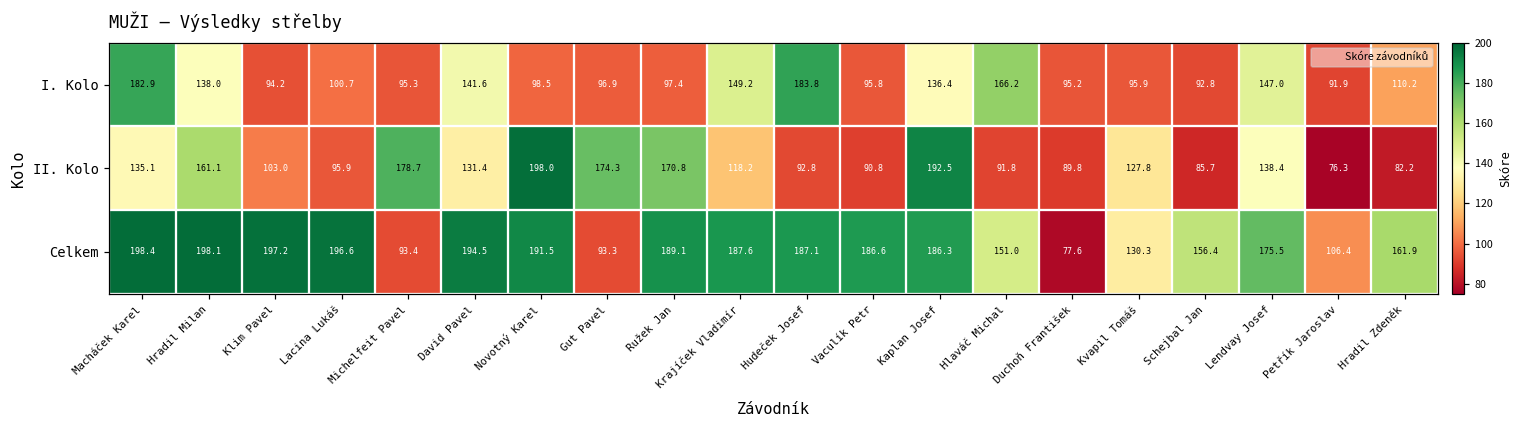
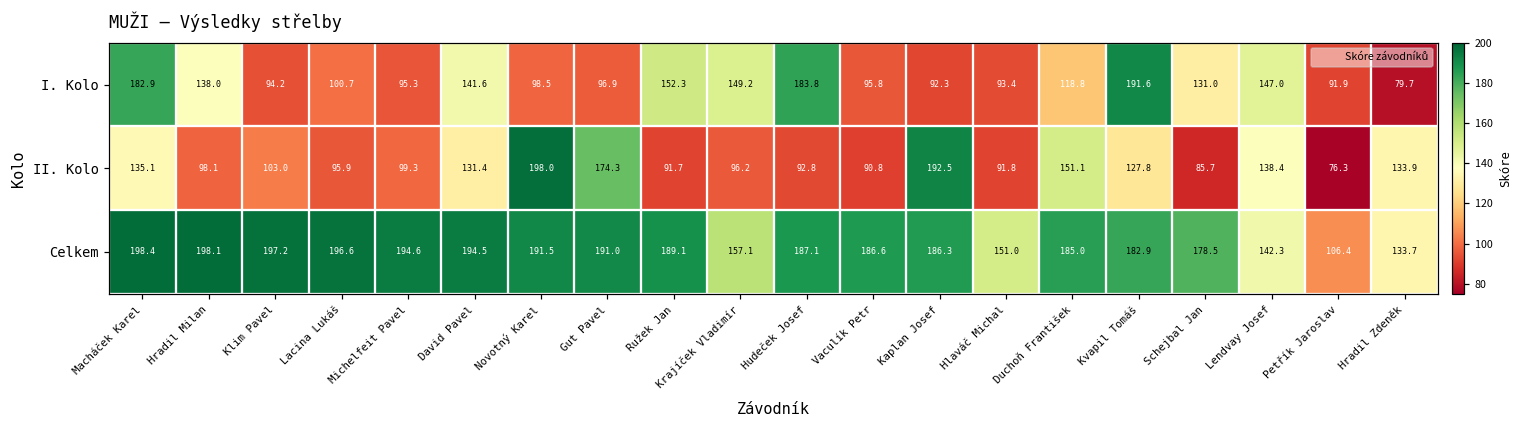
  {
    "I. Kolo": {
      "Macháček Karel": 182.9,
      "Hradil Milan": 138.0,
      "Klim Pavel": 94.2,
      "Lacina Lukáš": 100.7,
      "Michelfeit Pavel": 95.3,
      "David Pavel": 141.6,
      "Novotný Karel": 98.5,
      "Gut Pavel": 96.9,
-     "Ružek Jan": 97.4,
+     "Ružek Jan": 152.3,
      "Krajíček Vladimír": 149.2,
      "Hudeček Josef": 183.8,
      "Vaculík Petr": 95.8,
-     "Kaplan Josef": 136.4,
-     "Hlaváč Michal": 166.2,
-     "Duchoň František": 95.2,
-     "Kvapil Tomáš": 95.9,
-     "Schejbal Jan": 92.8,
+     "Kaplan Josef": 92.3,
+     "Hlaváč Michal": 93.4,
+     "Duchoň František": 118.8,
+     "Kvapil Tomáš": 191.6,
+     "Schejbal Jan": 131.0,
      "Lendvay Josef": 147.0,
      "Petřík Jaroslav": 91.9,
-     "Hradil Zdeněk": 110.2
+     "Hradil Zdeněk": 79.7
    },
    "II. Kolo": {
      "Macháček Karel": 135.1,
-     "Hradil Milan": 161.1,
+     "Hradil Milan": 98.1,
      "Klim Pavel": 103.0,
      "Lacina Lukáš": 95.9,
-     "Michelfeit Pavel": 178.7,
+     "Michelfeit Pavel": 99.3,
      "David Pavel": 131.4,
      "Novotný Karel": 198.0,
      "Gut Pavel": 174.3,
-     "Ružek Jan": 170.8,
-     "Krajíček Vladimír": 118.2,
+     "Ružek Jan": 91.7,
+     "Krajíček Vladimír": 96.2,
      "Hudeček Josef": 92.8,
      "Vaculík Petr": 90.8,
      "Kaplan Josef": 192.5,
      "Hlaváč Michal": 91.8,
-     "Duchoň František": 89.8,
+     "Duchoň František": 151.1,
      "Kvapil Tomáš": 127.8,
      "Schejbal Jan": 85.7,
      "Lendvay Josef": 138.4,
      "Petřík Jaroslav": 76.3,
-     "Hradil Zdeněk": 82.2
+     "Hradil Zdeněk": 133.9
    },
    "Celkem": {
      "Macháček Karel": 198.4,
      "Hradil Milan": 198.1,
      "Klim Pavel": 197.2,
      "Lacina Lukáš": 196.6,
-     "Michelfeit Pavel": 93.4,
+     "Michelfeit Pavel": 194.6,
      "David Pavel": 194.5,
      "Novotný Karel": 191.5,
-     "Gut Pavel": 93.3,
+     "Gut Pavel": 191.0,
      "Ružek Jan": 189.1,
-     "Krajíček Vladimír": 187.6,
+     "Krajíček Vladimír": 157.1,
      "Hudeček Josef": 187.1,
      "Vaculík Petr": 186.6,
      "Kaplan Josef": 186.3,
      "Hlaváč Michal": 151.0,
-     "Duchoň František": 77.6,
-     "Kvapil Tomáš": 130.3,
-     "Schejbal Jan": 156.4,
-     "Lendvay Josef": 175.5,
+     "Duchoň František": 185.0,
+     "Kvapil Tomáš": 182.9,
+     "Schejbal Jan": 178.5,
+     "Lendvay Josef": 142.3,
      "Petřík Jaroslav": 106.4,
-     "Hradil Zdeněk": 161.9
+     "Hradil Zdeněk": 133.7
    }
  }
